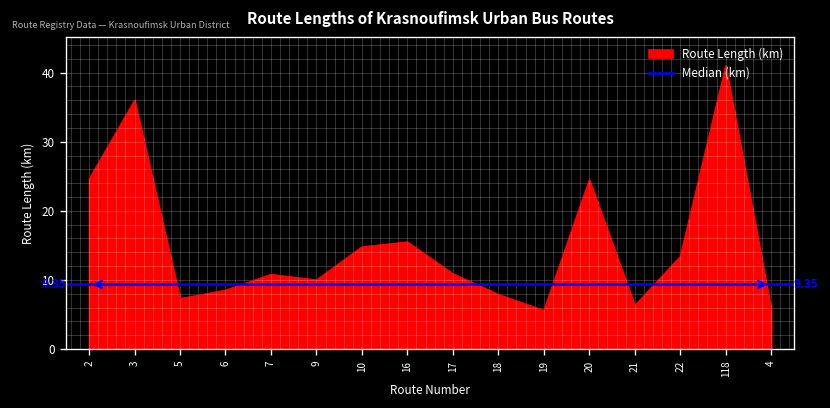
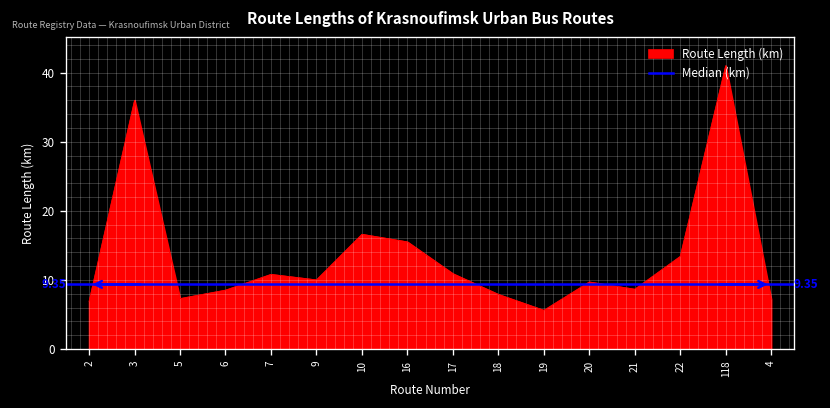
  {
-   "2": 25,
+   "2": 7,
    "3": 36,
    "5": 7,
    "6": 9,
    "7": 11,
    "9": 10,
-   "10": 15,
+   "10": 17,
    "16": 16,
    "17": 11,
    "18": 8,
    "19": 6,
-   "20": 25,
-   "21": 6,
+   "20": 10,
+   "21": 9,
    "22": 13,
    "118": 41,
-   "4": 6
+   "4": 7
  }
